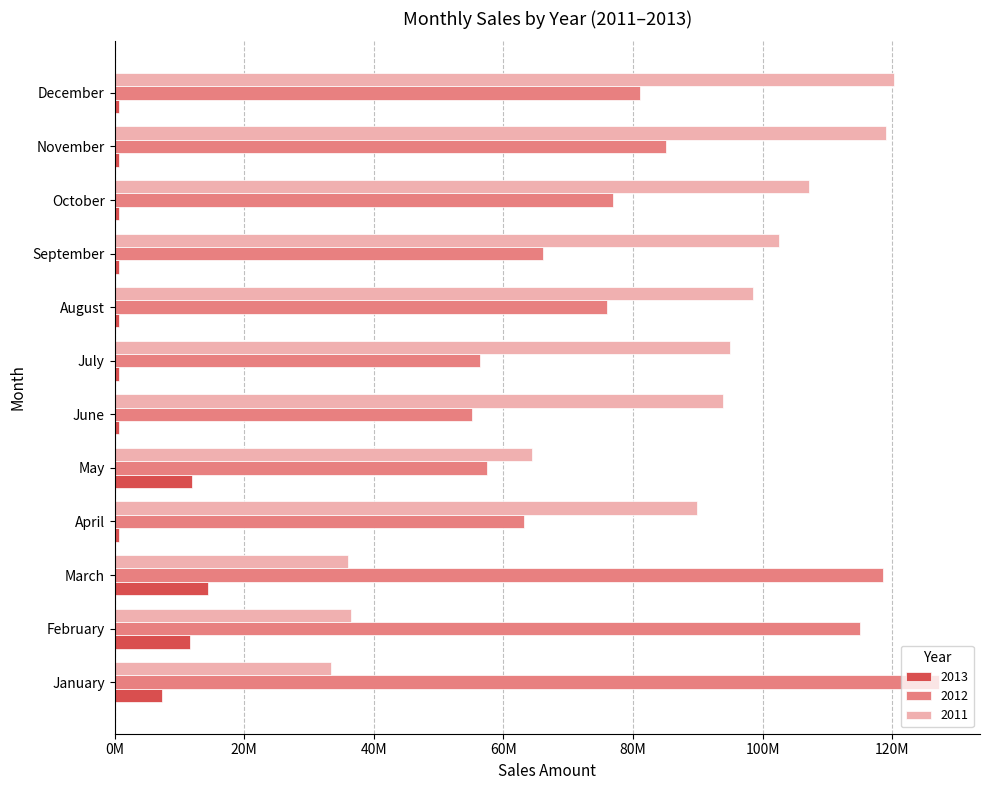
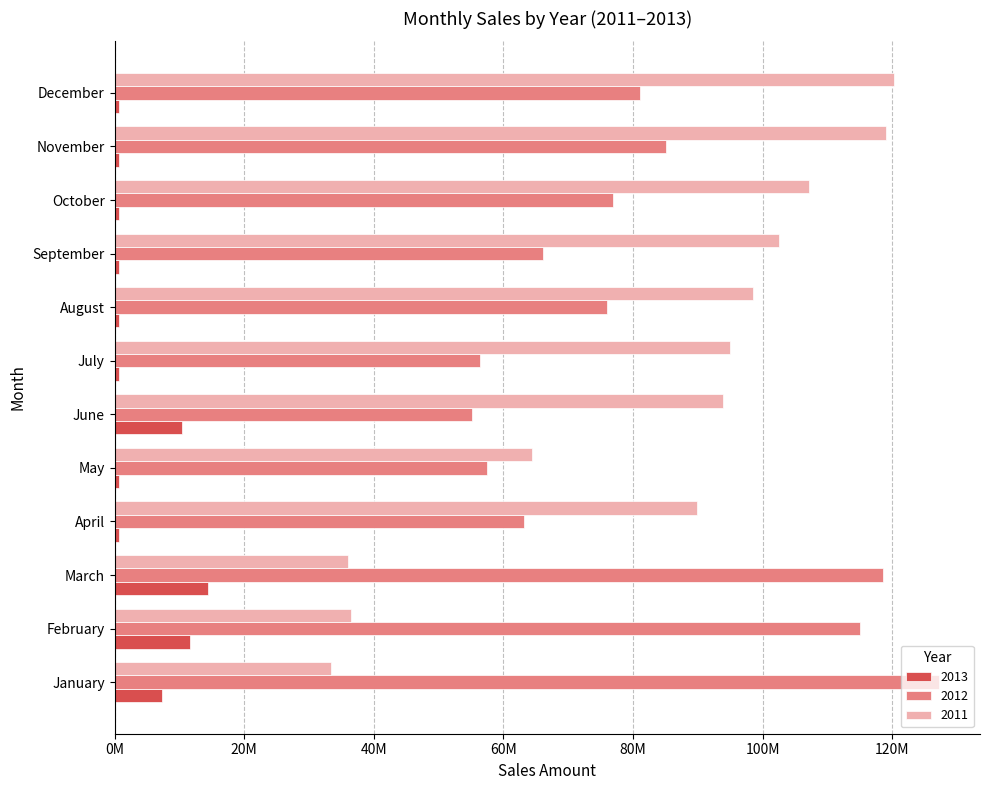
  {
    "2013": {
      "December": 1000000,
      "November": 1000000,
      "October": 1000000,
      "September": 1000000,
      "August": 1000000,
      "July": 1000000,
-     "June": 1000000,
-     "May": 12000000,
+     "June": 10000000,
+     "May": 1000000,
      "April": 1000000,
      "March": 14000000,
      "February": 12000000,
      "January": 7000000
    },
    "2012": {
      "December": 81000000,
      "November": 85000000,
      "October": 77000000,
      "September": 66000000,
      "August": 76000000,
      "July": 56000000,
      "June": 55000000,
      "May": 58000000,
      "April": 63000000,
      "March": 119000000,
      "February": 115000000
    },
    "2011": {
      "December": 120000000,
      "November": 119000000,
      "October": 107000000,
      "September": 103000000,
      "August": 99000000,
      "July": 95000000,
      "June": 94000000,
      "May": 64000000,
      "April": 90000000,
      "March": 36000000,
      "February": 36000000,
      "January": 33000000
    }
  }
